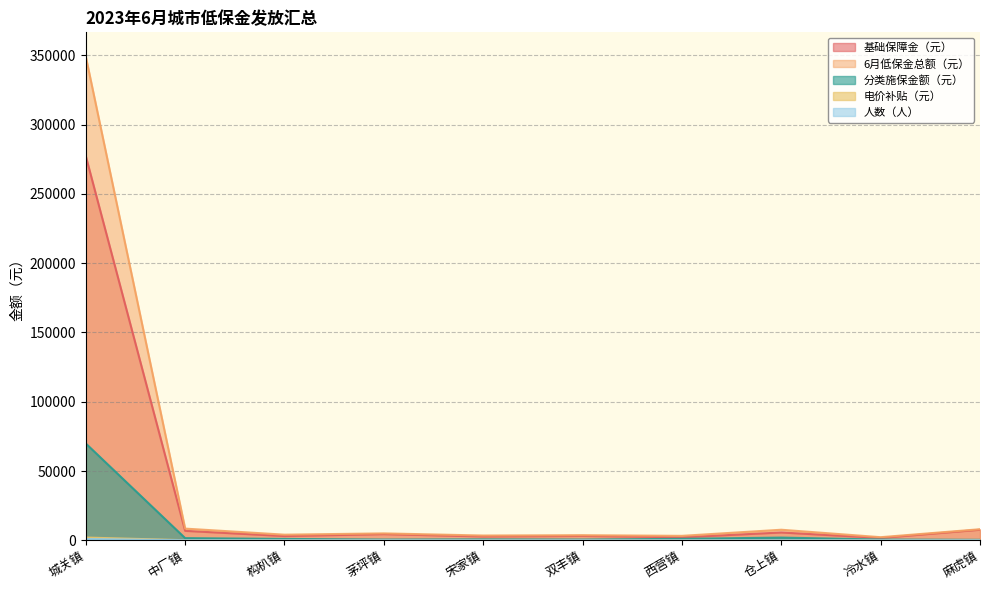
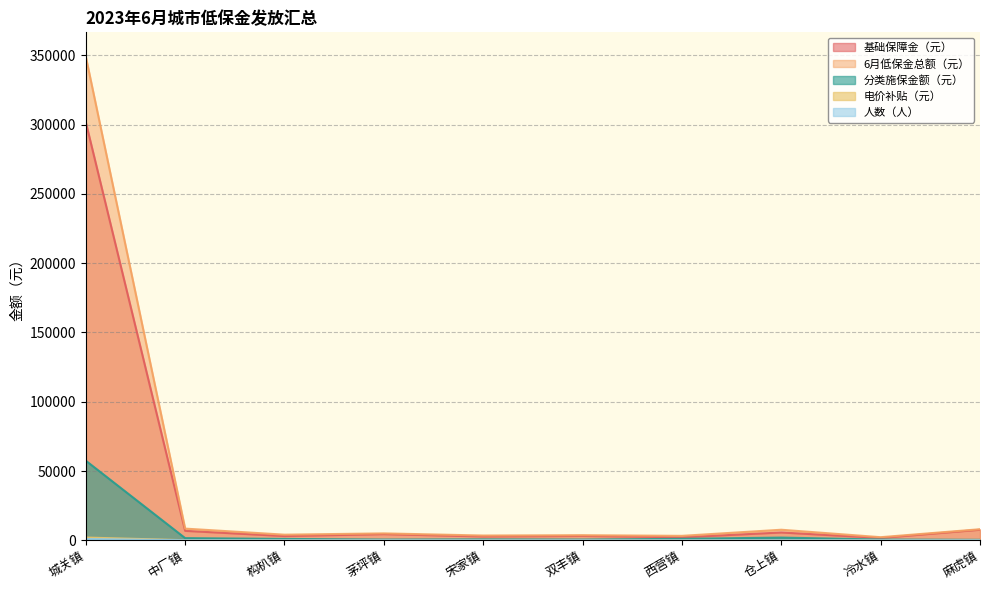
  {
    "基础保障金（元）": {
-     "城关镇": 277000,
+     "城关镇": 302000,
      "仓上镇": 6000
    },
    "分类施保金额（元）": {
-     "城关镇": 70000,
+     "城关镇": 57000,
      "仓上镇": 2000
    }
  }
